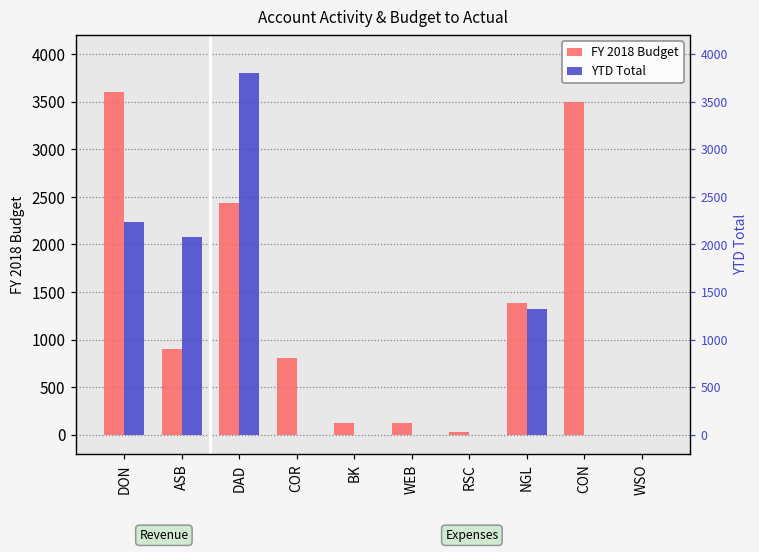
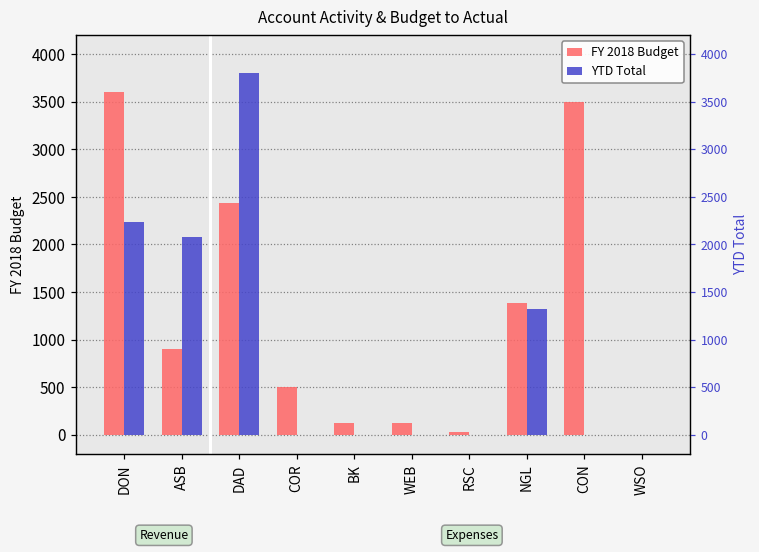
  {
    "FY 2018 Budget": {
      "DON": 3600,
      "ASB": 900,
      "DAD": 2400,
-     "COR": 800,
+     "COR": 500,
      "BK": 100,
      "WEB": 100,
      "NGL": 1400,
      "CON": 3500,
      "WSO": 0
    },
    "YTD Total": {
      "DON": 2200,
      "ASB": 2100,
      "DAD": 3800,
      "COR": 0,
      "WEB": 0,
      "RSC": 0,
      "NGL": 1300,
      "CON": 0,
      "WSO": 0
    }
  }
